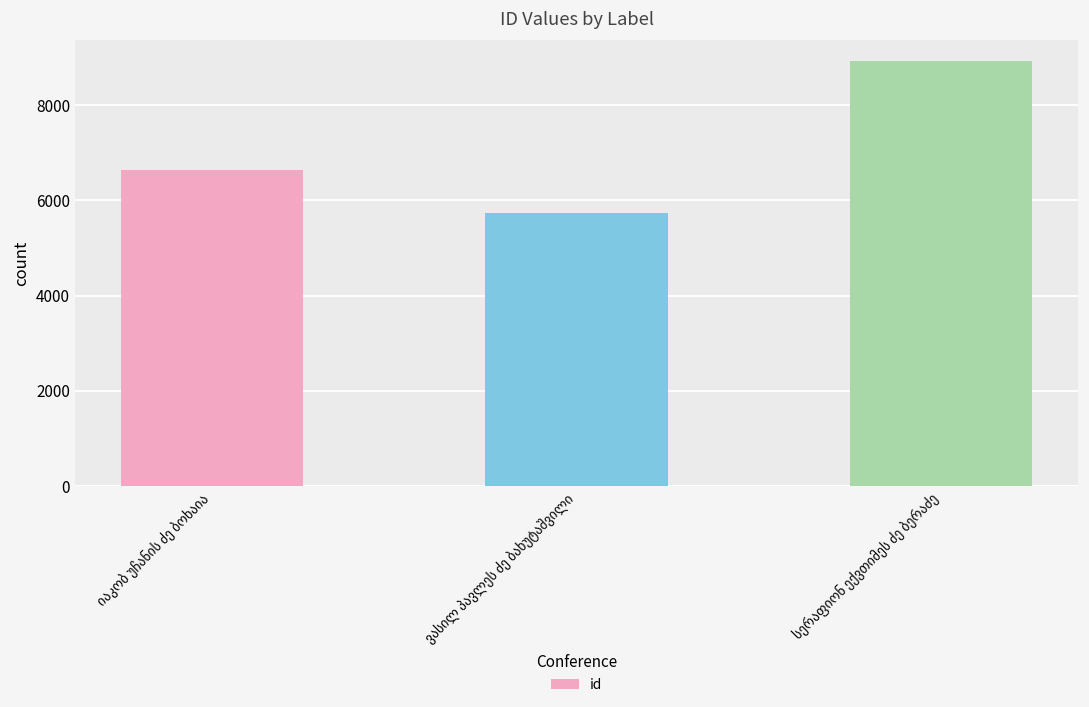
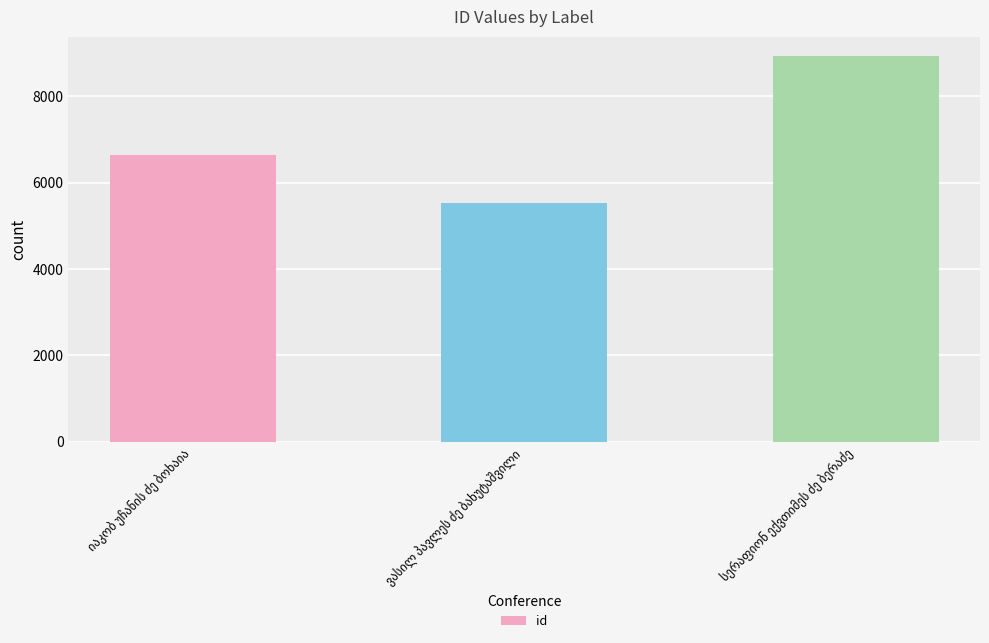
  {
    "იაკობ უჩანის ძე ბოხაია": 6600,
-   "ვასილ პავლეს ძე ბახუტაშვილი": 5700,
+   "ვასილ პავლეს ძე ბახუტაშვილი": 5500,
    "სერაფიონ ექვთიმეს ძე ბერაძე": 8900
  }
